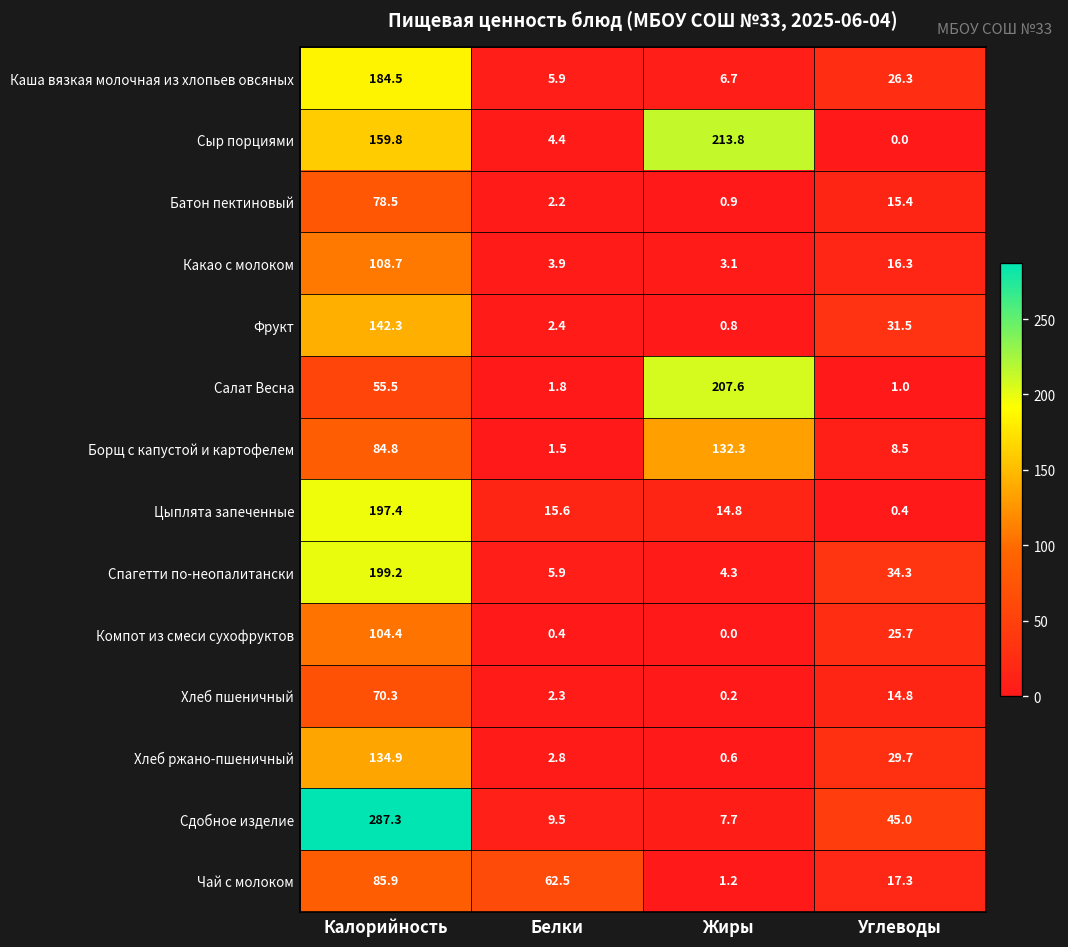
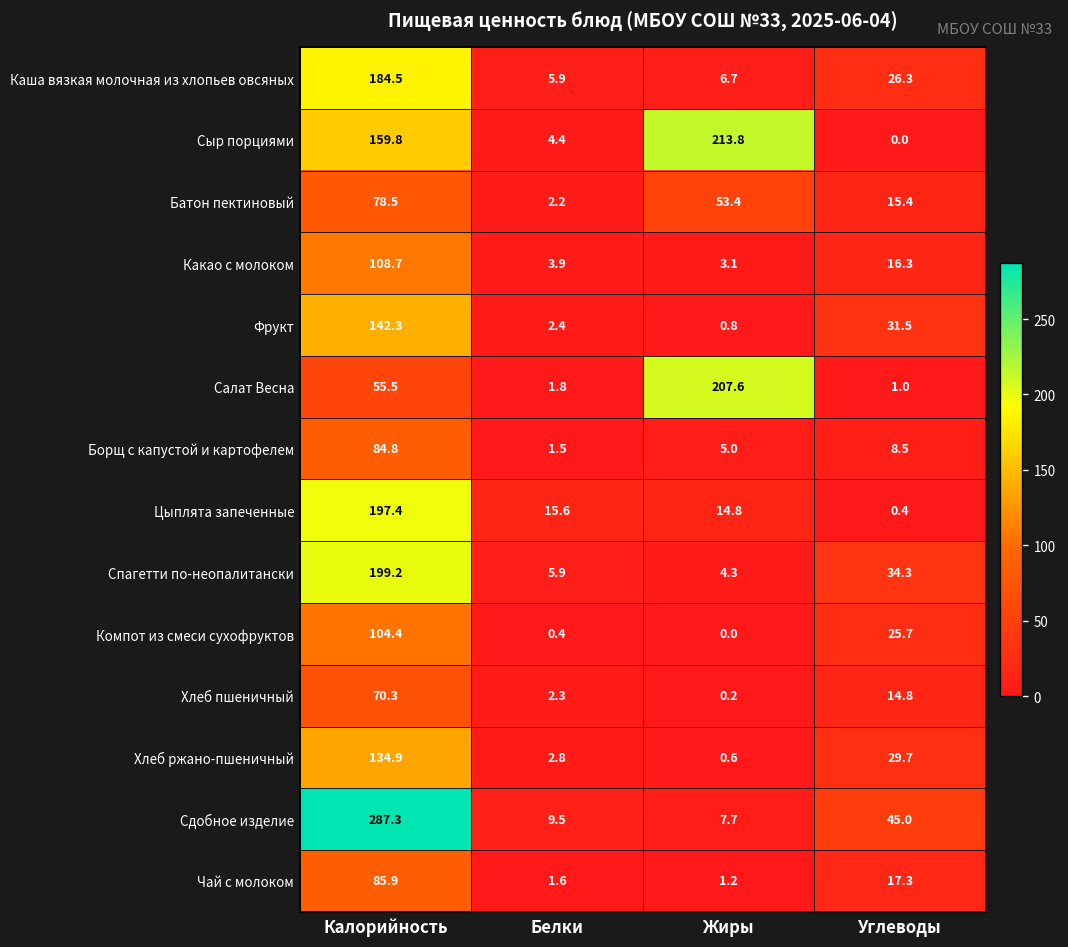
  {
    "Каша вязкая молочная из хлопьев овсяных": {
      "Калорийность": 184.5,
      "Белки": 5.9,
      "Жиры": 6.7,
      "Углеводы": 26.3
    },
    "Сыр порциями": {
      "Калорийность": 159.8,
      "Белки": 4.4,
      "Жиры": 213.8,
      "Углеводы": 0.0
    },
    "Батон пектиновый": {
      "Калорийность": 78.5,
      "Белки": 2.2,
-     "Жиры": 0.9,
+     "Жиры": 53.4,
      "Углеводы": 15.4
    },
    "Какао с молоком": {
      "Калорийность": 108.7,
      "Белки": 3.9,
      "Жиры": 3.1,
      "Углеводы": 16.3
    },
    "Фрукт": {
      "Калорийность": 142.3,
      "Белки": 2.4,
      "Жиры": 0.8,
      "Углеводы": 31.5
    },
    "Салат Весна": {
      "Калорийность": 55.5,
      "Белки": 1.8,
      "Жиры": 207.6,
      "Углеводы": 1.0
    },
    "Борщ с капустой и картофелем": {
      "Калорийность": 84.8,
      "Белки": 1.5,
-     "Жиры": 132.3,
+     "Жиры": 5.0,
      "Углеводы": 8.5
    },
    "Цыплята запеченные": {
      "Калорийность": 197.4,
      "Белки": 15.6,
      "Жиры": 14.8,
      "Углеводы": 0.4
    },
    "Спагетти по-неопалитански": {
      "Калорийность": 199.2,
      "Белки": 5.9,
      "Жиры": 4.3,
      "Углеводы": 34.3
    },
    "Компот из смеси сухофруктов": {
      "Калорийность": 104.4,
      "Белки": 0.4,
      "Жиры": 0.0,
      "Углеводы": 25.7
    },
    "Хлеб пшеничный": {
      "Калорийность": 70.3,
      "Белки": 2.3,
      "Жиры": 0.2,
      "Углеводы": 14.8
    },
    "Хлеб ржано-пшеничный": {
      "Калорийность": 134.9,
      "Белки": 2.8,
      "Жиры": 0.6,
      "Углеводы": 29.7
    },
    "Сдобное изделие": {
      "Калорийность": 287.3,
      "Белки": 9.5,
      "Жиры": 7.7,
      "Углеводы": 45.0
    },
    "Чай с молоком": {
      "Калорийность": 85.9,
-     "Белки": 62.5,
+     "Белки": 1.6,
      "Жиры": 1.2,
      "Углеводы": 17.3
    }
  }
